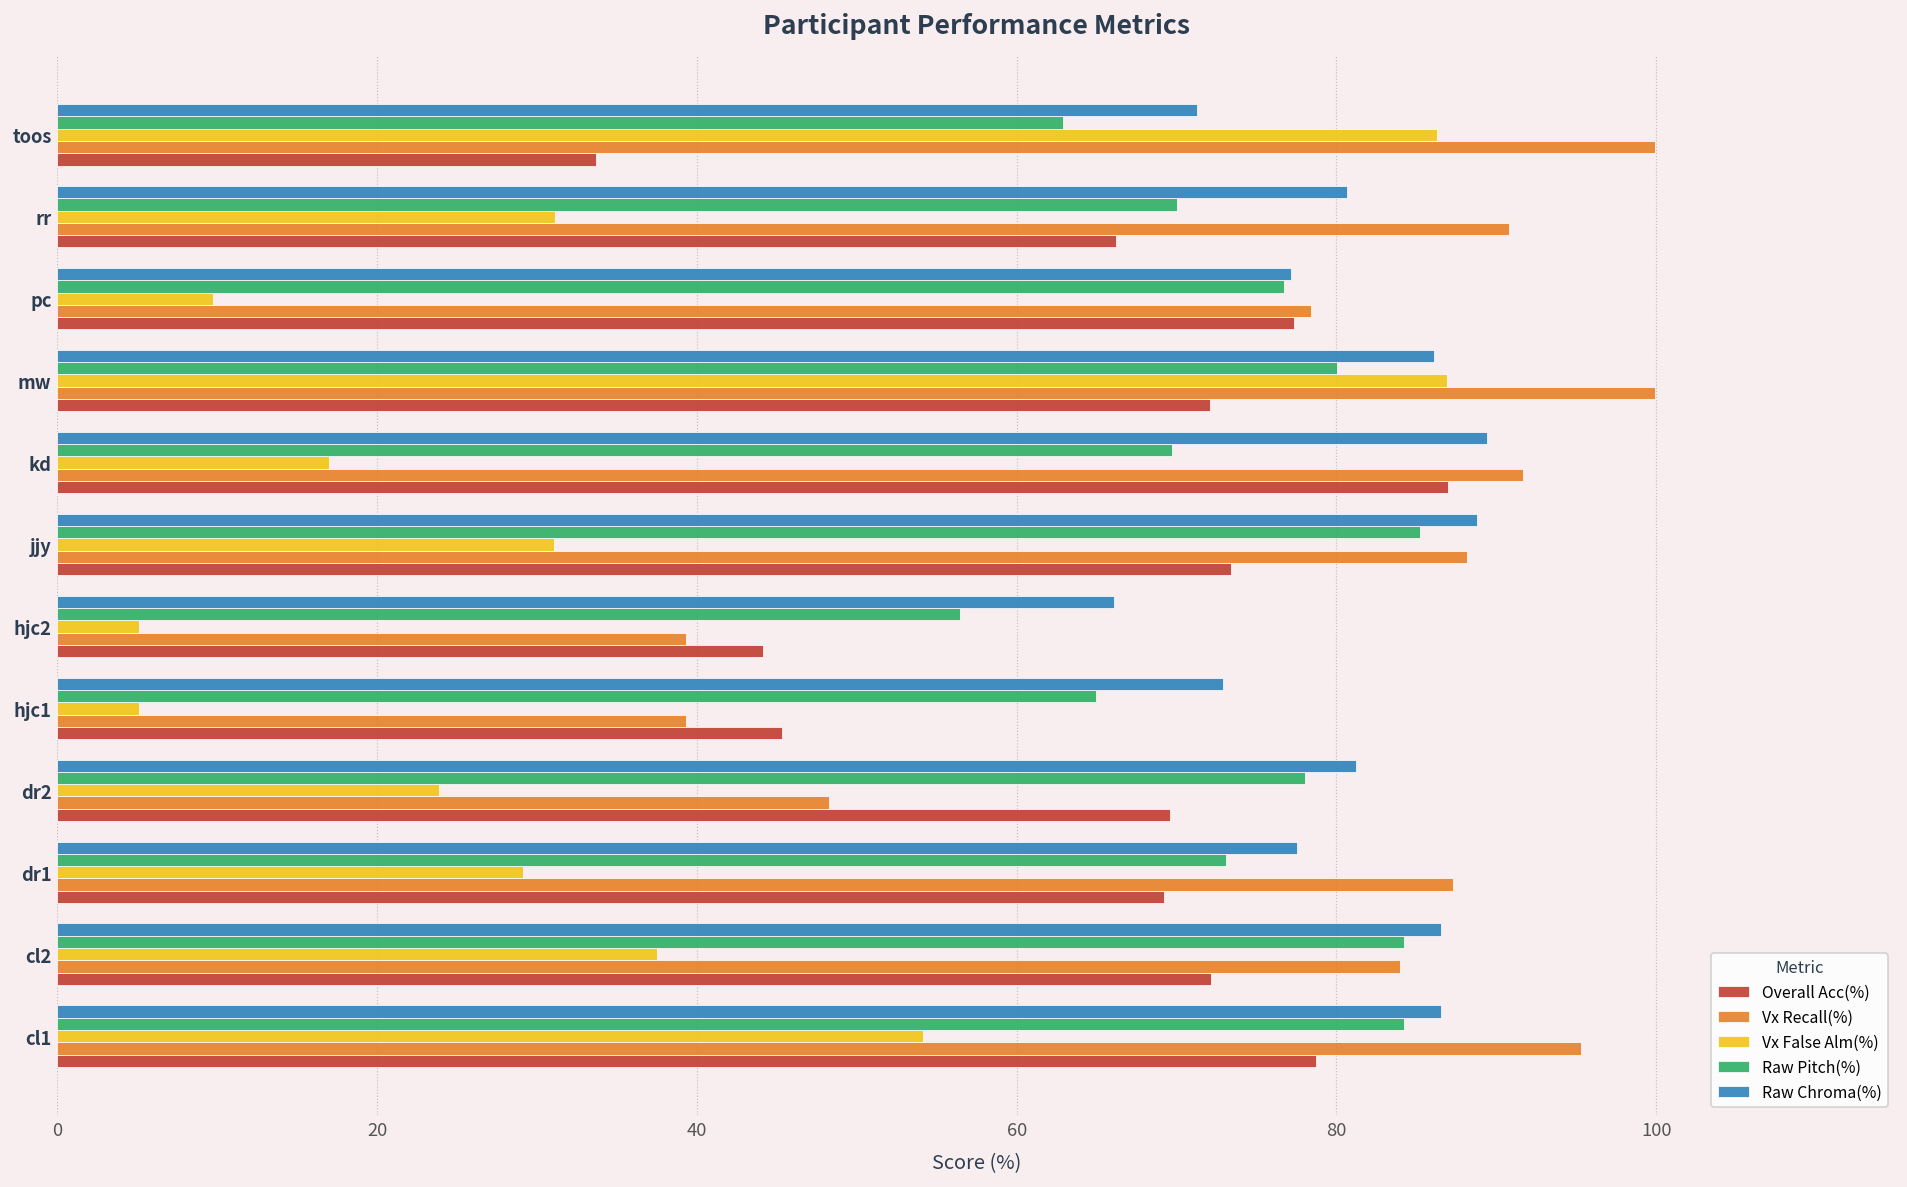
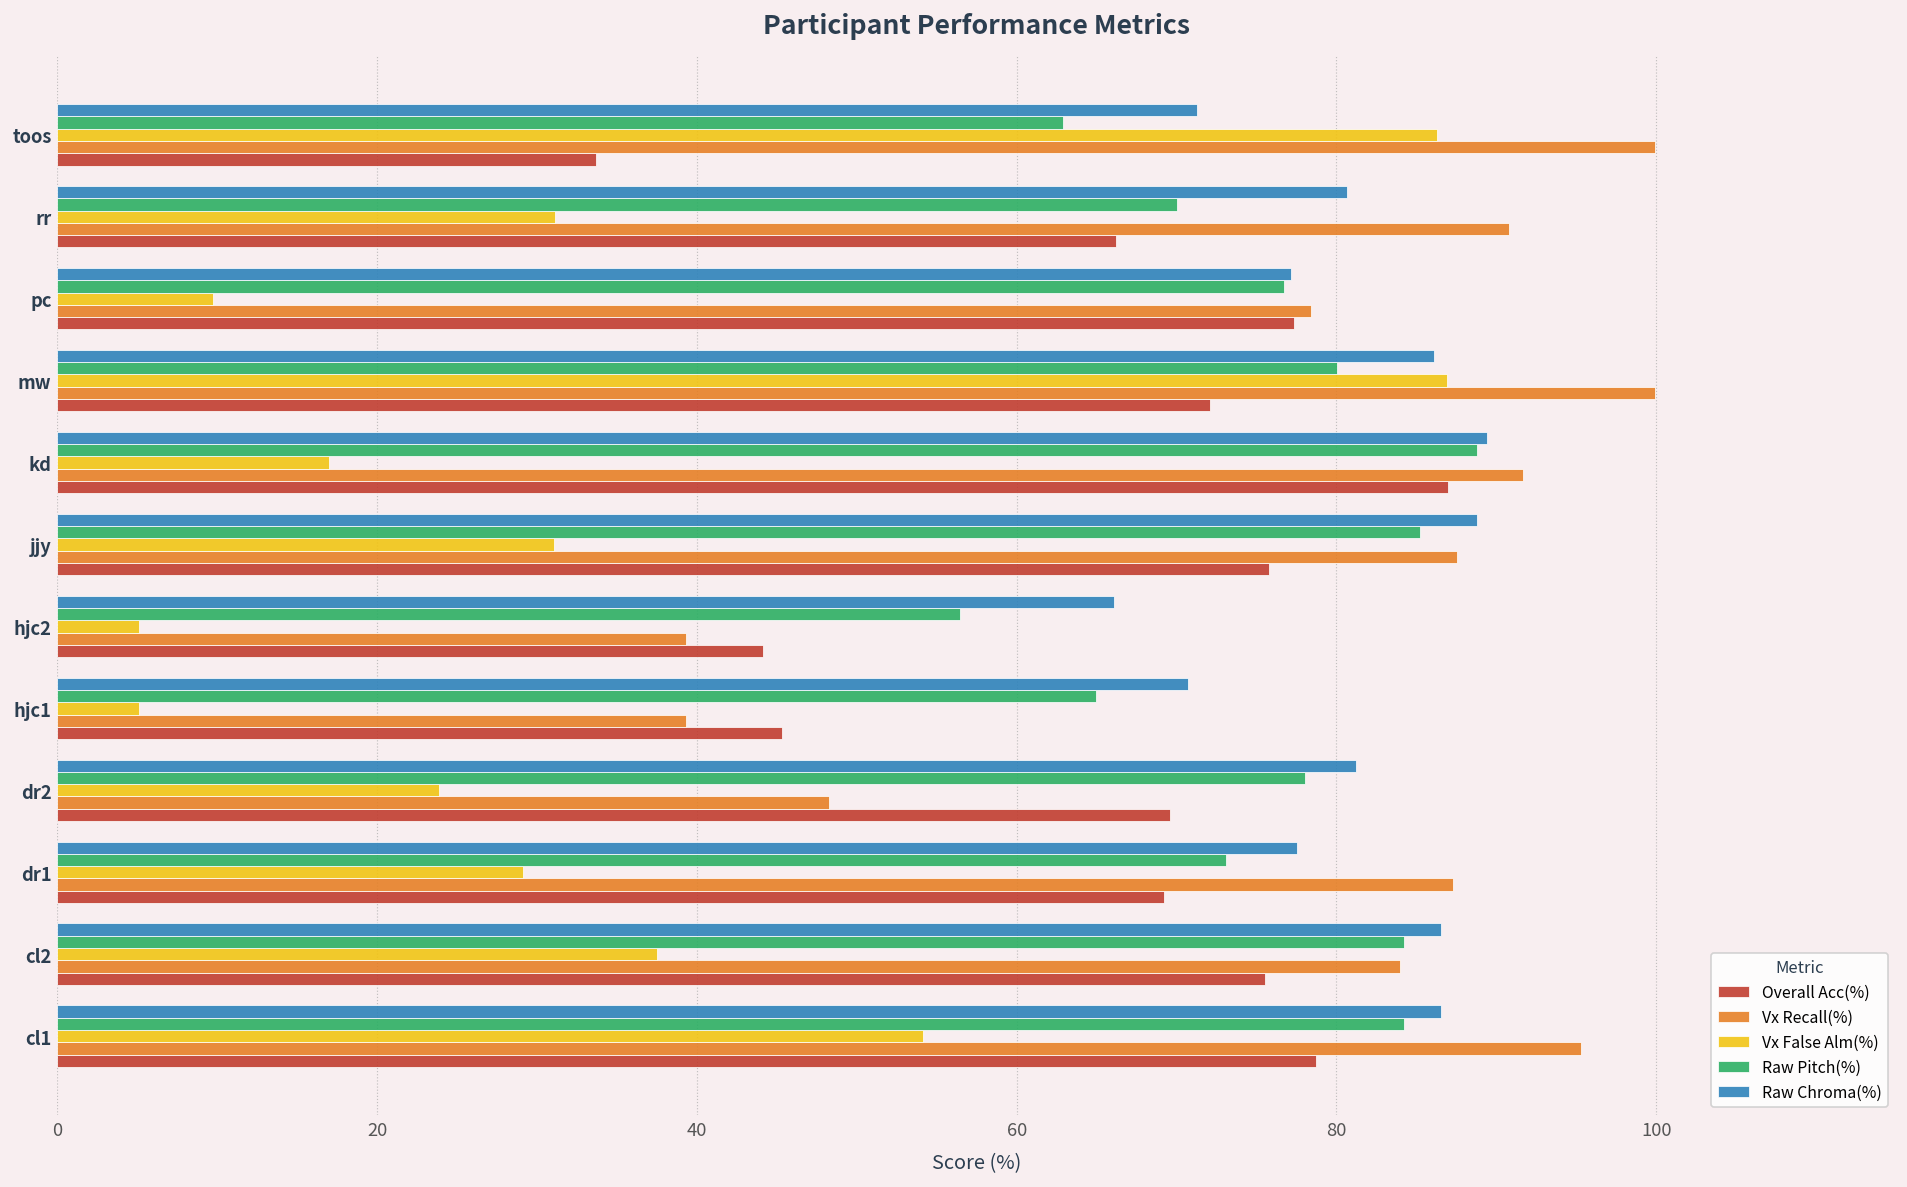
  {
    "Overall Acc(%)": {
      "toos": 33.7,
      "rr": 66.2,
      "pc": 77.3,
      "mw": 72.1,
      "kd": 87.0,
-     "jjy": 73.4,
+     "jjy": 75.8,
      "hjc2": 44.1,
      "hjc1": 45.3,
      "dr2": 69.6,
      "dr1": 69.2,
-     "cl2": 72.2,
+     "cl2": 75.5,
      "cl1": 78.7
    },
    "Vx Recall(%)": {
      "toos": 99.9,
      "rr": 90.8,
      "pc": 78.4,
      "mw": 99.9,
      "kd": 91.6,
-     "jjy": 88.1,
+     "jjy": 87.5,
      "hjc2": 39.3,
      "hjc1": 39.3,
      "dr2": 48.3,
      "dr1": 87.3,
      "cl2": 84.0,
      "cl1": 95.3
    },
    "Vx False Alm(%)": {
      "toos": 86.3,
      "rr": 31.1,
      "pc": 9.7,
      "mw": 86.9,
      "kd": 17.0,
      "jjy": 31.0,
      "hjc2": 5.1,
      "hjc1": 5.1,
      "dr2": 23.9,
      "dr1": 29.1,
      "cl2": 37.5,
      "cl1": 54.2
    },
    "Raw Pitch(%)": {
      "toos": 62.9,
      "rr": 70.0,
      "pc": 76.7,
      "mw": 80.0,
-     "kd": 69.7,
+     "kd": 88.8,
      "jjy": 85.2,
      "hjc2": 56.4,
      "hjc1": 65.0,
      "dr2": 78.1,
      "dr1": 73.1,
      "cl2": 84.2,
      "cl1": 84.2
    },
    "Raw Chroma(%)": {
      "toos": 71.3,
      "rr": 80.7,
      "pc": 77.2,
      "mw": 86.1,
      "kd": 89.4,
      "jjy": 88.8,
      "hjc2": 66.1,
-     "hjc1": 72.9,
+     "hjc1": 70.7,
      "dr2": 81.2,
      "dr1": 77.5,
      "cl2": 86.6,
      "cl1": 86.6
    }
  }
